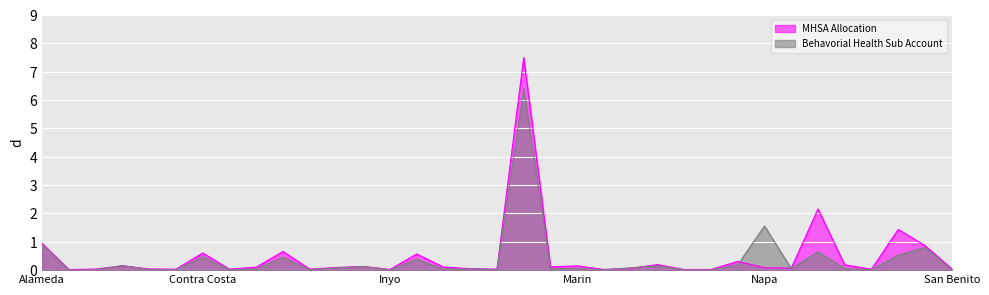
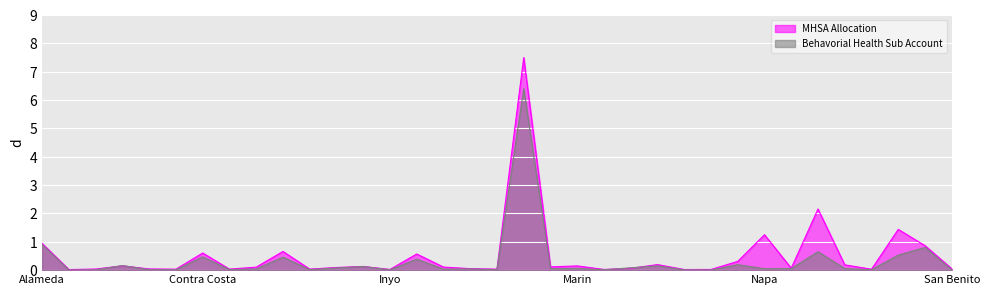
  {
    "MHSA Allocation": {
      "Contra Costa": 0.6,
-     "Napa": 0.1
+     "Napa": 1.2
    },
    "Behavorial Health Sub Account": {
      "Contra Costa": 0.5,
-     "Napa": 1.6
+     "Napa": 0.1
    }
  }
